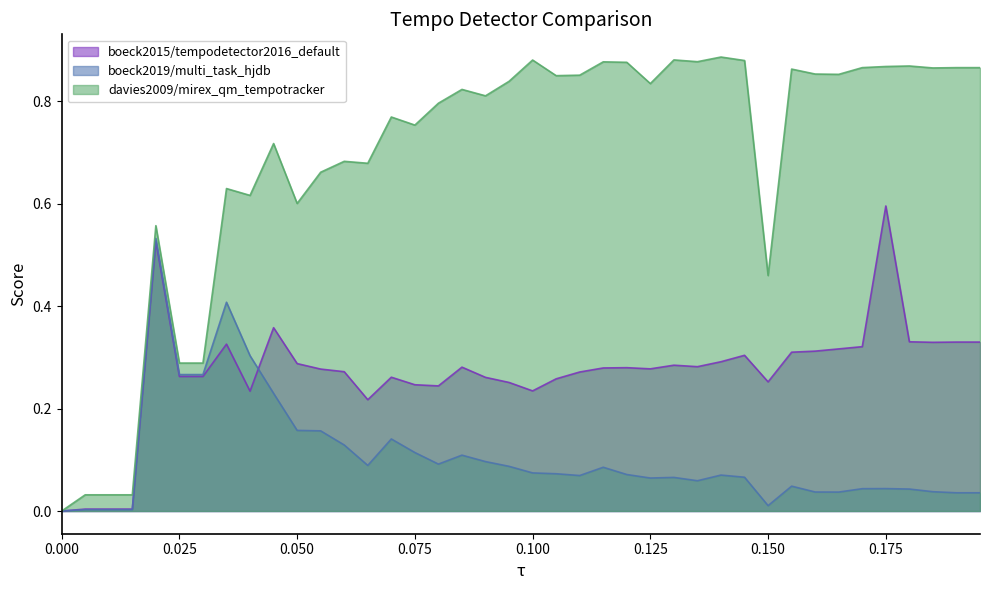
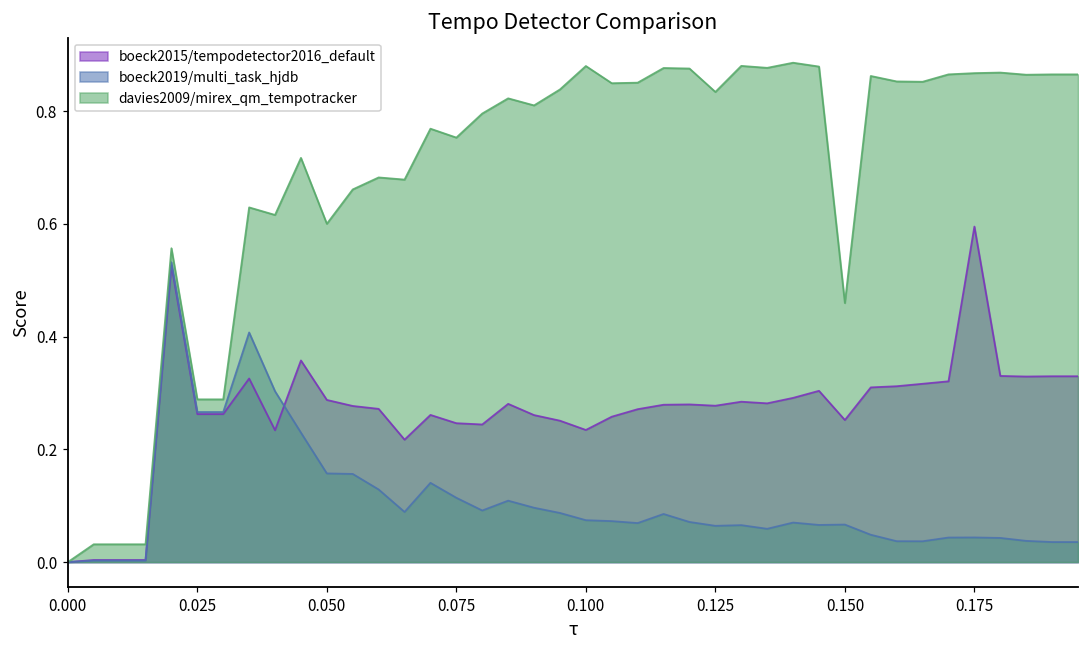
  {
    "boeck2015/tempodetector2016_default": {
      "0.050": 0.29,
      "0.075": 0.25,
      "0.100": 0.23,
      "0.125": 0.28,
      "0.150": 0.25,
      "0.175": 0.60
    },
    "boeck2019/multi_task_hjdb": {
      "0.050": 0.16,
      "0.075": 0.11,
      "0.100": 0.07,
      "0.125": 0.06,
-     "0.150": 0.01,
+     "0.150": 0.07,
      "0.175": 0.04
    },
    "davies2009/mirex_qm_tempotracker": {
      "0.025": 0.29,
      "0.050": 0.60,
      "0.075": 0.75,
      "0.100": 0.88,
      "0.125": 0.83,
      "0.150": 0.46,
      "0.175": 0.87
    }
  }
